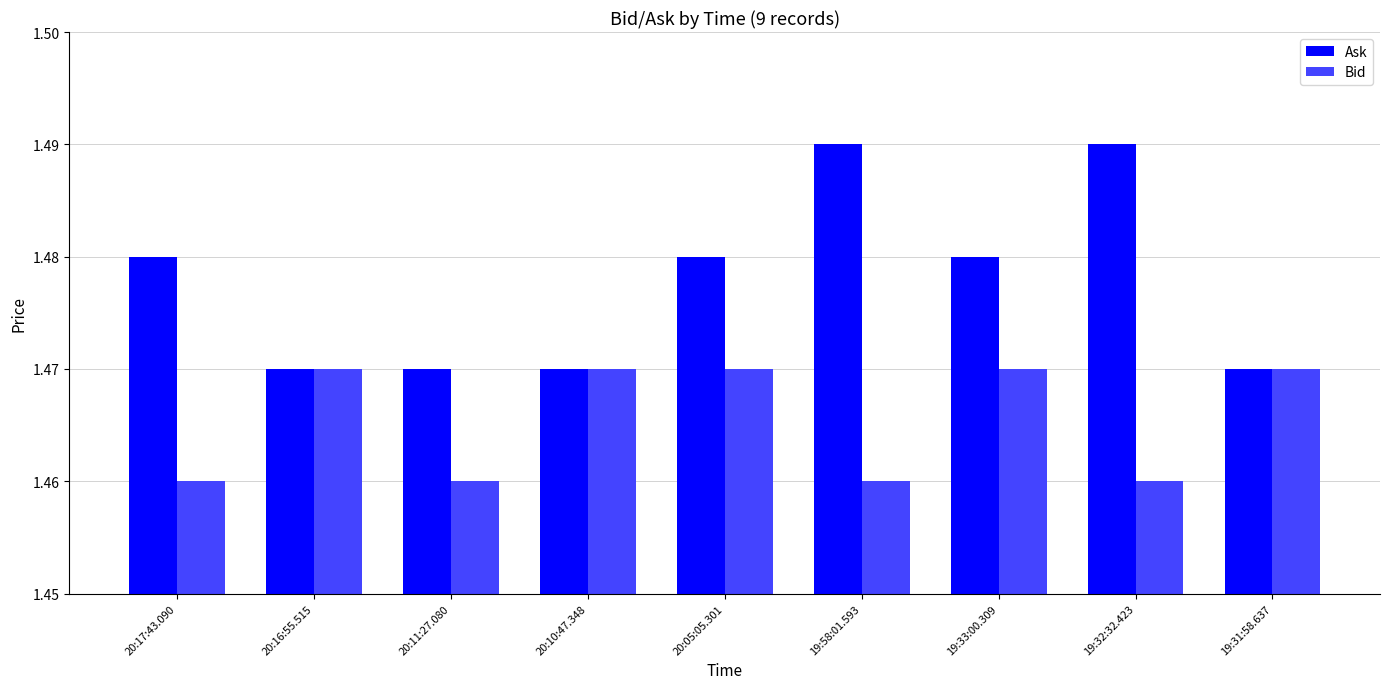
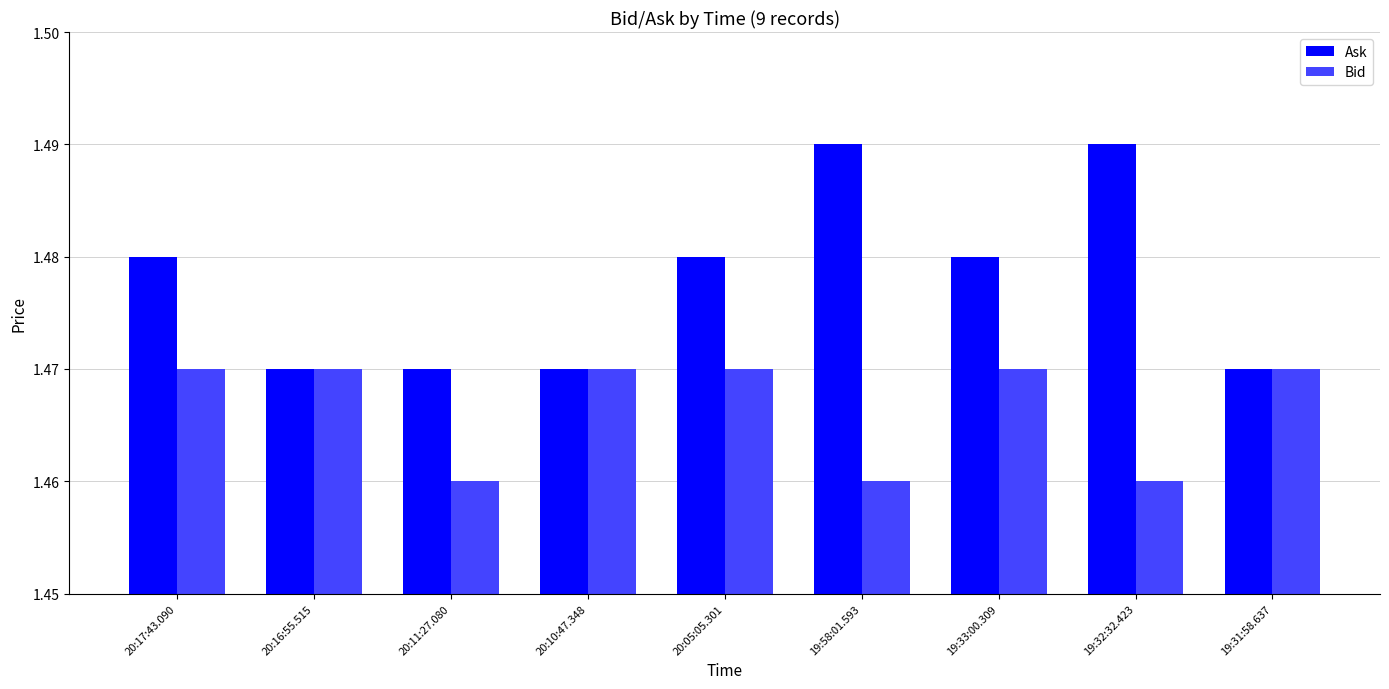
  {
    "Ask": {
      "20:17:43.090": 1.48,
      "20:16:55.515": 1.47,
      "20:11:27.080": 1.47,
      "20:10:47.348": 1.47,
      "20:05:05.301": 1.48,
      "19:58:01.593": 1.49,
      "19:33:00.309": 1.48,
      "19:32:32.423": 1.49,
      "19:31:58.637": 1.47
    },
    "Bid": {
-     "20:17:43.090": 1.46,
+     "20:17:43.090": 1.47,
      "20:16:55.515": 1.47,
      "20:11:27.080": 1.46,
      "20:10:47.348": 1.47,
      "20:05:05.301": 1.47,
      "19:58:01.593": 1.46,
      "19:33:00.309": 1.47,
      "19:32:32.423": 1.46,
      "19:31:58.637": 1.47
    }
  }
